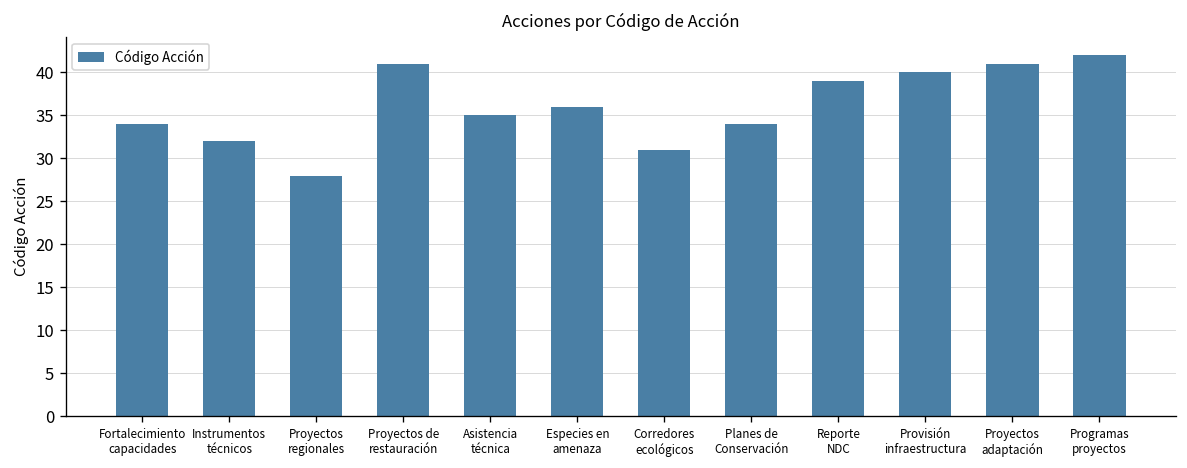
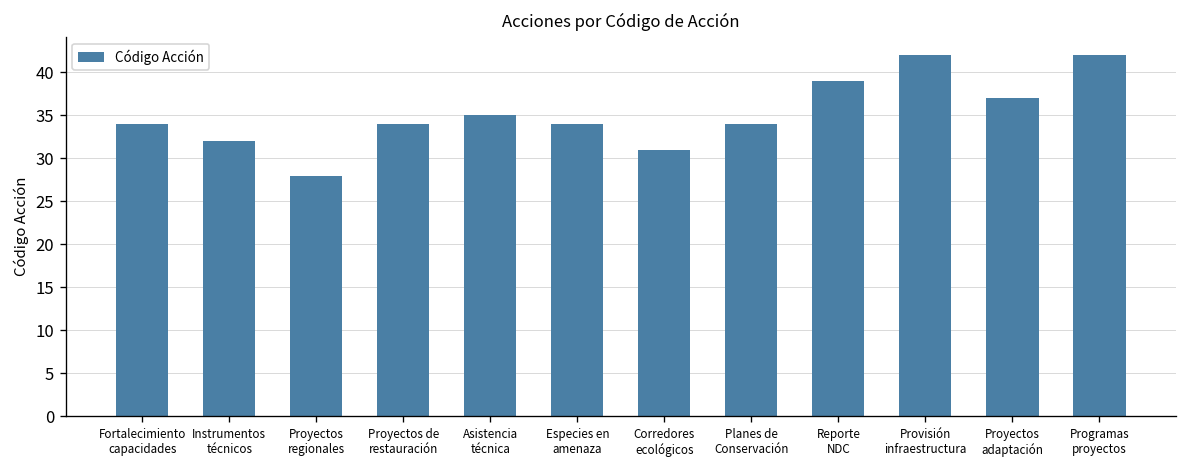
  {
    "Fortalecimiento capacidades": 34,
    "Instrumentos técnicos": 32,
    "Proyectos regionales": 28,
-   "Proyectos de restauración": 41,
+   "Proyectos de restauración": 34,
    "Asistencia técnica": 35,
-   "Especies en amenaza": 36,
+   "Especies en amenaza": 34,
    "Corredores ecológicos": 31,
    "Planes de Conservación": 34,
    "Reporte NDC": 39,
-   "Provisión infraestructura": 40,
-   "Proyectos adaptación": 41,
+   "Provisión infraestructura": 42,
+   "Proyectos adaptación": 37,
    "Programas proyectos": 42
  }
